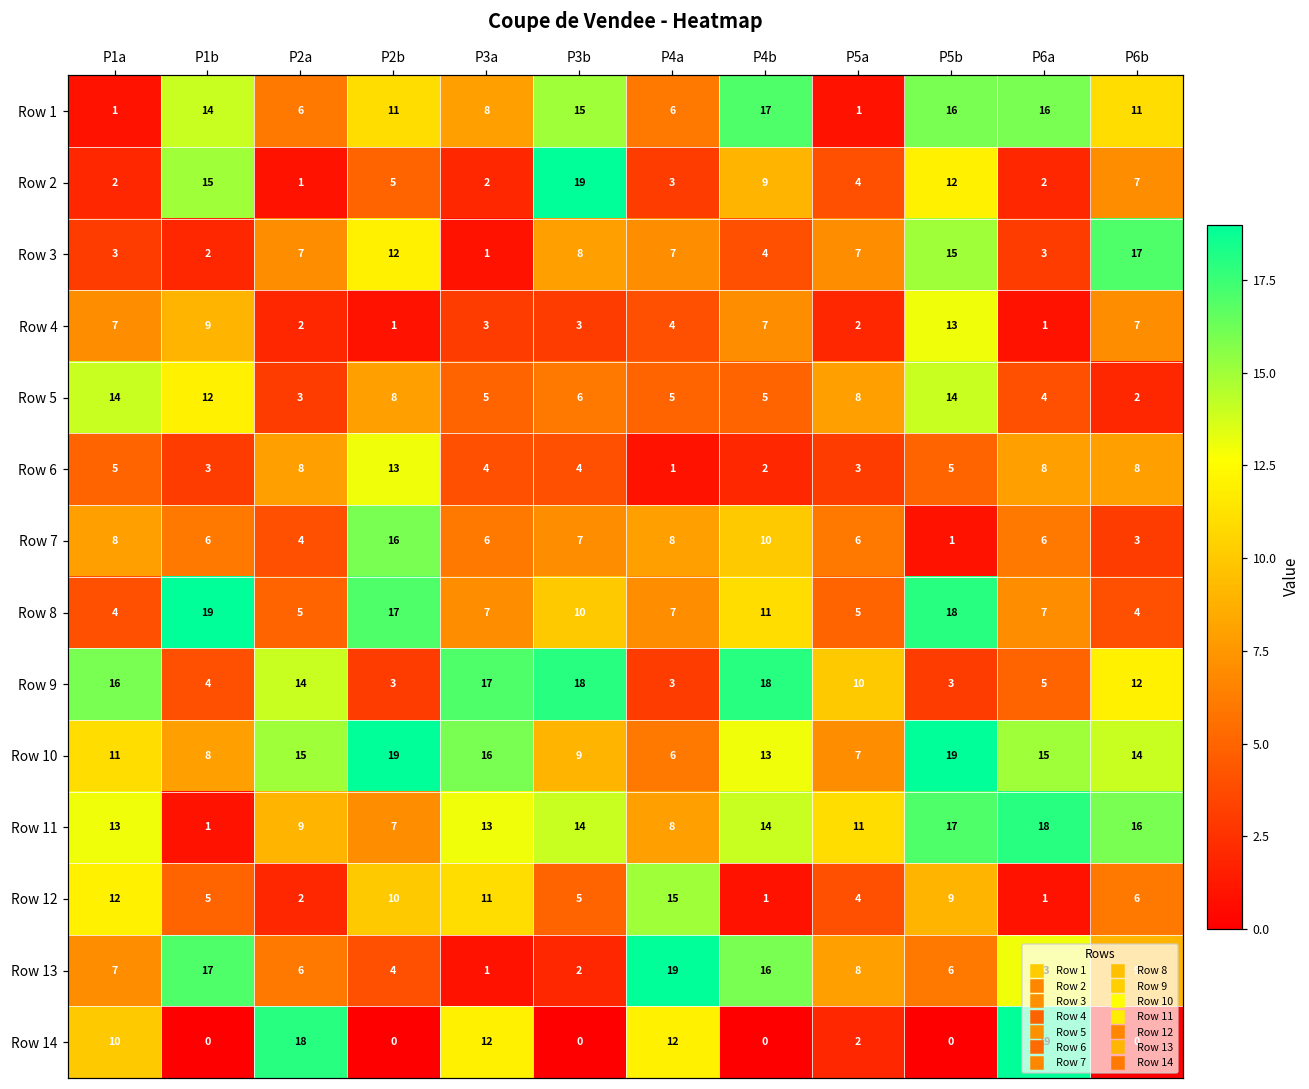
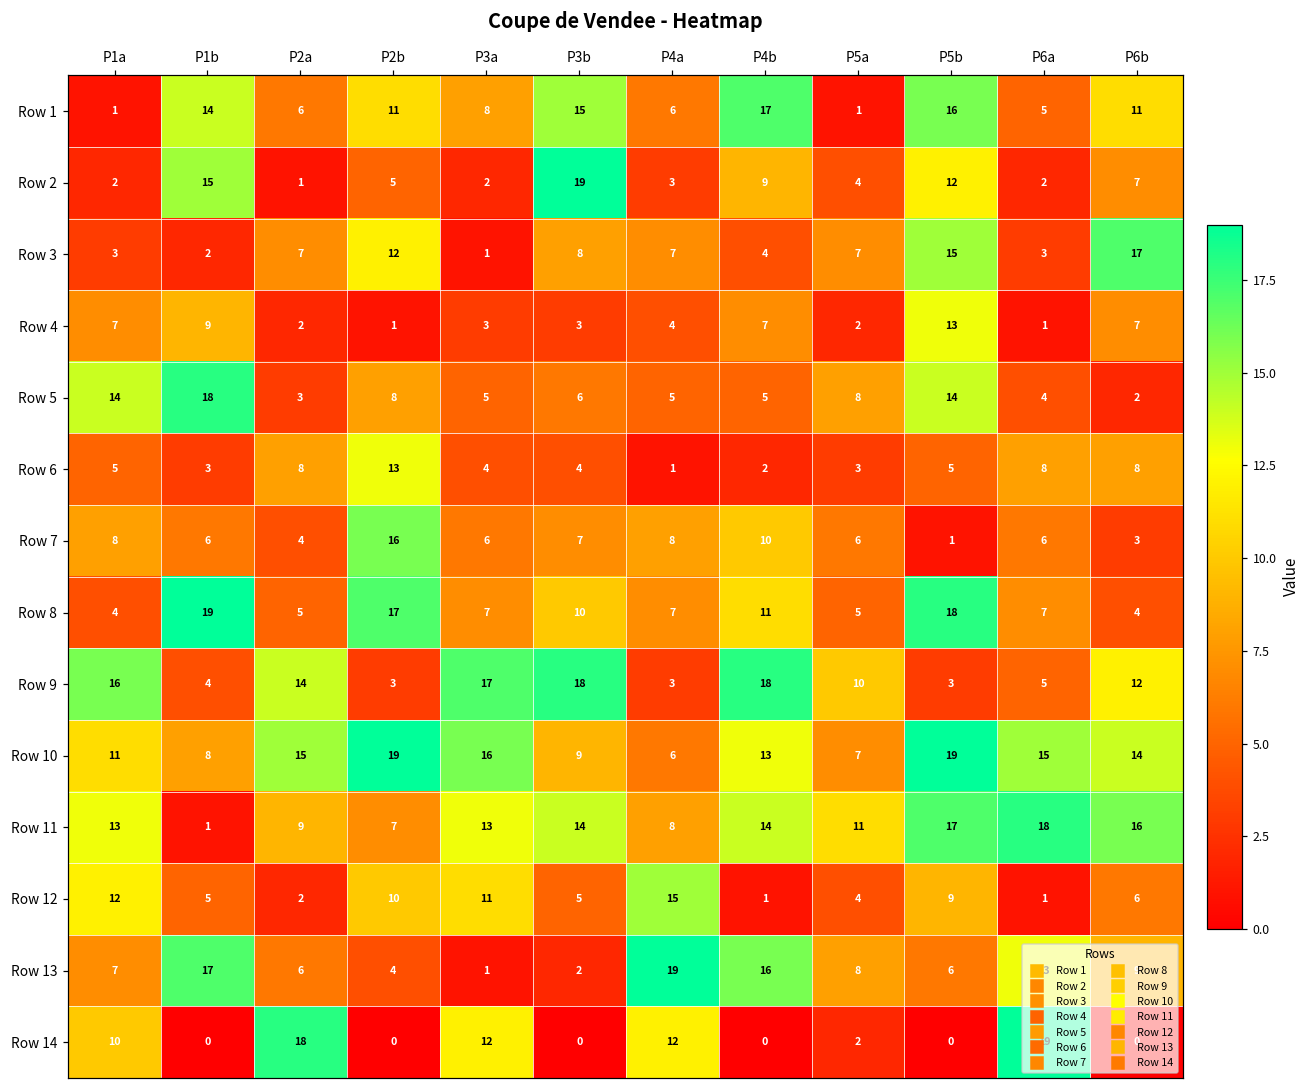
  {
    "Row 1": {
      "P1a": 1,
      "P1b": 14,
      "P2a": 6,
      "P2b": 11,
      "P3a": 8,
      "P3b": 15,
      "P4a": 6,
      "P4b": 17,
      "P5a": 1,
      "P5b": 16,
-     "P6a": 16,
+     "P6a": 5,
      "P6b": 11
    },
    "Row 2": {
      "P1a": 2,
      "P1b": 15,
      "P2a": 1,
      "P2b": 5,
      "P3a": 2,
      "P3b": 19,
      "P4a": 3,
      "P4b": 9,
      "P5a": 4,
      "P5b": 12,
      "P6a": 2,
      "P6b": 7
    },
    "Row 3": {
      "P1a": 3,
      "P1b": 2,
      "P2a": 7,
      "P2b": 12,
      "P3a": 1,
      "P3b": 8,
      "P4a": 7,
      "P4b": 4,
      "P5a": 7,
      "P5b": 15,
      "P6a": 3,
      "P6b": 17
    },
    "Row 4": {
      "P1a": 7,
      "P1b": 9,
      "P2a": 2,
      "P2b": 1,
      "P3a": 3,
      "P3b": 3,
      "P4a": 4,
      "P4b": 7,
      "P5a": 2,
      "P5b": 13,
      "P6a": 1,
      "P6b": 7
    },
    "Row 5": {
      "P1a": 14,
-     "P1b": 12,
+     "P1b": 18,
      "P2a": 3,
      "P2b": 8,
      "P3a": 5,
      "P3b": 6,
      "P4a": 5,
      "P4b": 5,
      "P5a": 8,
      "P5b": 14,
      "P6a": 4,
      "P6b": 2
    },
    "Row 6": {
      "P1a": 5,
      "P1b": 3,
      "P2a": 8,
      "P2b": 13,
      "P3a": 4,
      "P3b": 4,
      "P4a": 1,
      "P4b": 2,
      "P5a": 3,
      "P5b": 5,
      "P6a": 8,
      "P6b": 8
    },
    "Row 7": {
      "P1a": 8,
      "P1b": 6,
      "P2a": 4,
      "P2b": 16,
      "P3a": 6,
      "P3b": 7,
      "P4a": 8,
      "P4b": 10,
      "P5a": 6,
      "P5b": 1,
      "P6a": 6,
      "P6b": 3
    },
    "Row 8": {
      "P1a": 4,
      "P1b": 19,
      "P2a": 5,
      "P2b": 17,
      "P3a": 7,
      "P3b": 10,
      "P4a": 7,
      "P4b": 11,
      "P5a": 5,
      "P5b": 18,
      "P6a": 7,
      "P6b": 4
    },
    "Row 9": {
      "P1a": 16,
      "P1b": 4,
      "P2a": 14,
      "P2b": 3,
      "P3a": 17,
      "P3b": 18,
      "P4a": 3,
      "P4b": 18,
      "P5a": 10,
      "P5b": 3,
      "P6a": 5,
      "P6b": 12
    },
    "Row 10": {
      "P1a": 11,
      "P1b": 8,
      "P2a": 15,
      "P2b": 19,
      "P3a": 16,
      "P3b": 9,
      "P4a": 6,
      "P4b": 13,
      "P5a": 7,
      "P5b": 19,
      "P6a": 15,
      "P6b": 14
    },
    "Row 11": {
      "P1a": 13,
      "P1b": 1,
      "P2a": 9,
      "P2b": 7,
      "P3a": 13,
      "P3b": 14,
      "P4a": 8,
      "P4b": 14,
      "P5a": 11,
      "P5b": 17,
      "P6a": 18,
      "P6b": 16
    },
    "Row 12": {
      "P1a": 12,
      "P1b": 5,
      "P2a": 2,
      "P2b": 10,
      "P3a": 11,
      "P3b": 5,
      "P4a": 15,
      "P4b": 1,
      "P5a": 4,
      "P5b": 9,
      "P6a": 1,
      "P6b": 6
    },
    "Row 13": {
      "P1a": 7,
      "P1b": 17,
      "P2a": 6,
      "P2b": 4,
      "P3a": 1,
      "P3b": 2,
      "P4a": 19,
      "P4b": 16,
      "P5a": 8,
      "P5b": 6
    },
    "Row 14": {
      "P1a": 10,
      "P1b": 0,
      "P2a": 18,
      "P2b": 0,
      "P3a": 12,
      "P3b": 0,
      "P4a": 12,
      "P4b": 0,
      "P5a": 2,
      "P5b": 0
    }
  }
